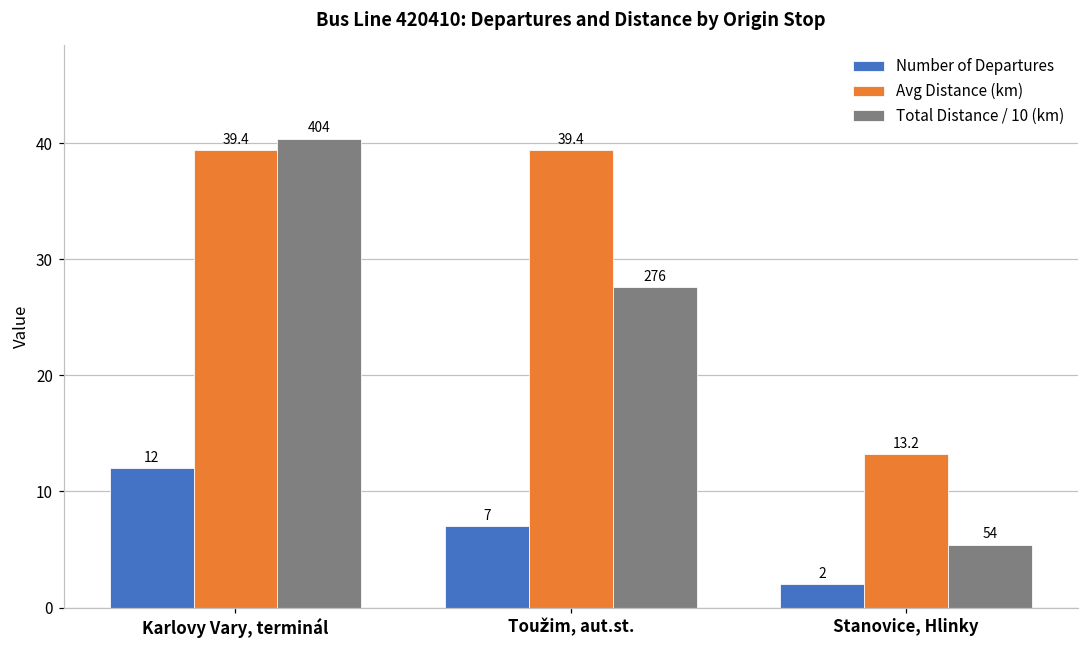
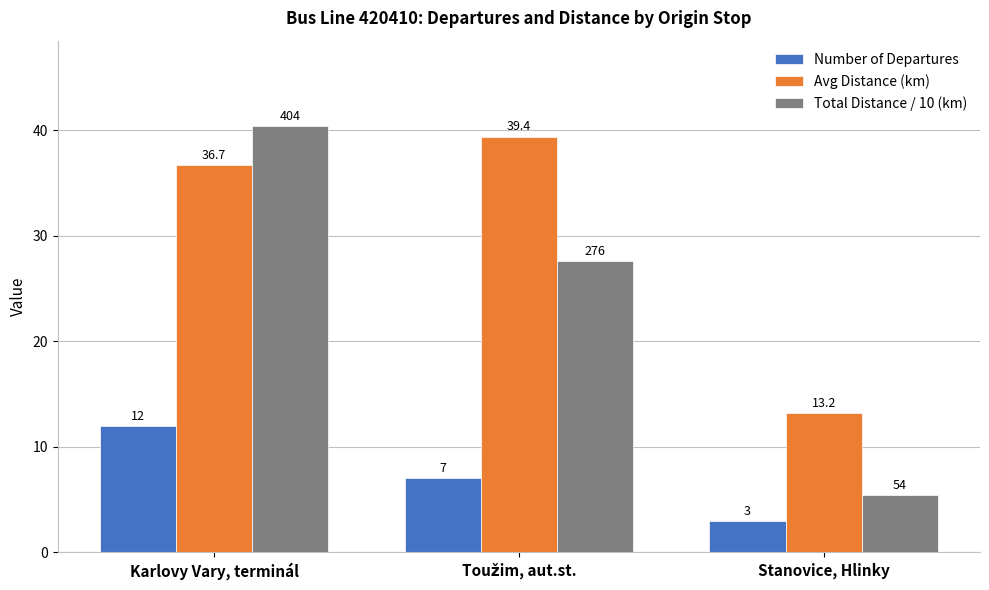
  {
    "Number of Departures": {
      "Karlovy Vary, terminál": 12,
      "Toužim, aut.st.": 7,
-     "Stanovice, Hlinky": 2
+     "Stanovice, Hlinky": 3
    },
    "Avg Distance (km)": {
-     "Karlovy Vary, terminál": 39.4,
+     "Karlovy Vary, terminál": 36.7,
      "Toužim, aut.st.": 39.4,
      "Stanovice, Hlinky": 13.2
    }
  }
